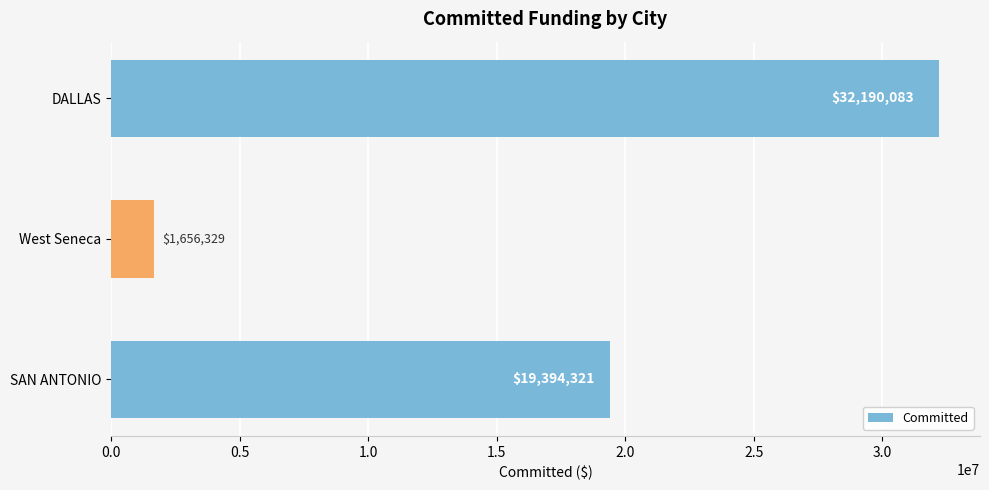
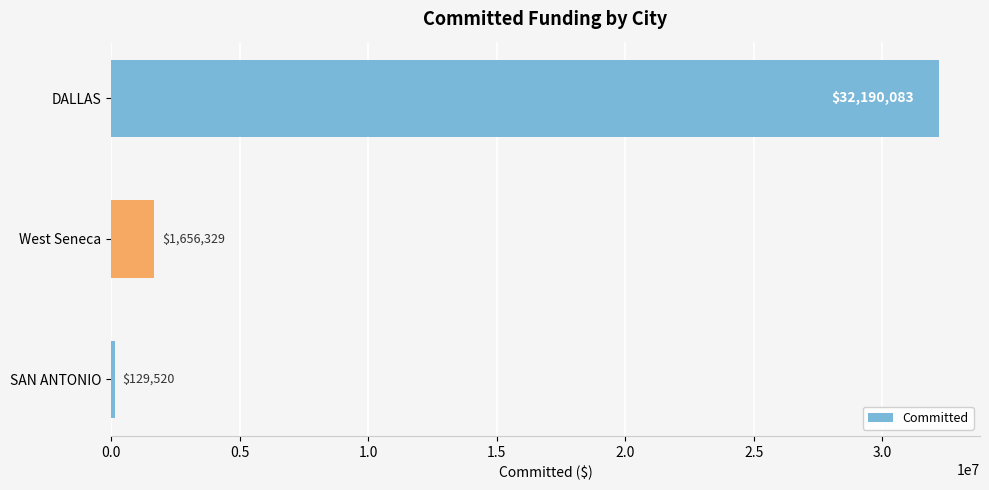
  {
    "DALLAS": "$32,190,083",
    "West Seneca": "$1,656,329",
-   "SAN ANTONIO": "$19,394,321"
+   "SAN ANTONIO": "$129,520"
  }
